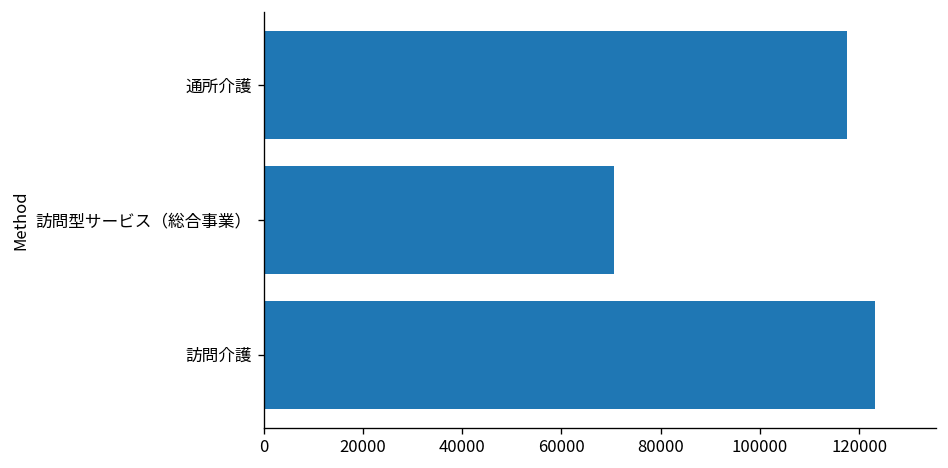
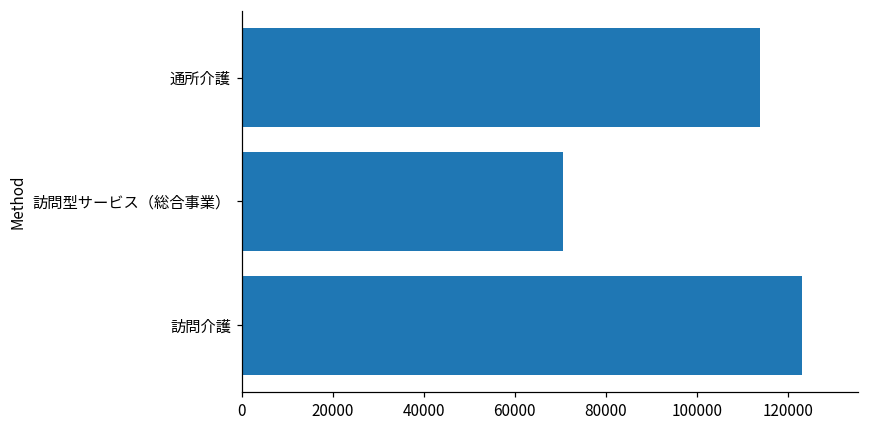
  {
-   "通所介護": 118000,
+   "通所介護": 114000,
    "訪問型サービス（総合事業）": 71000,
    "訪問介護": 123000
  }
